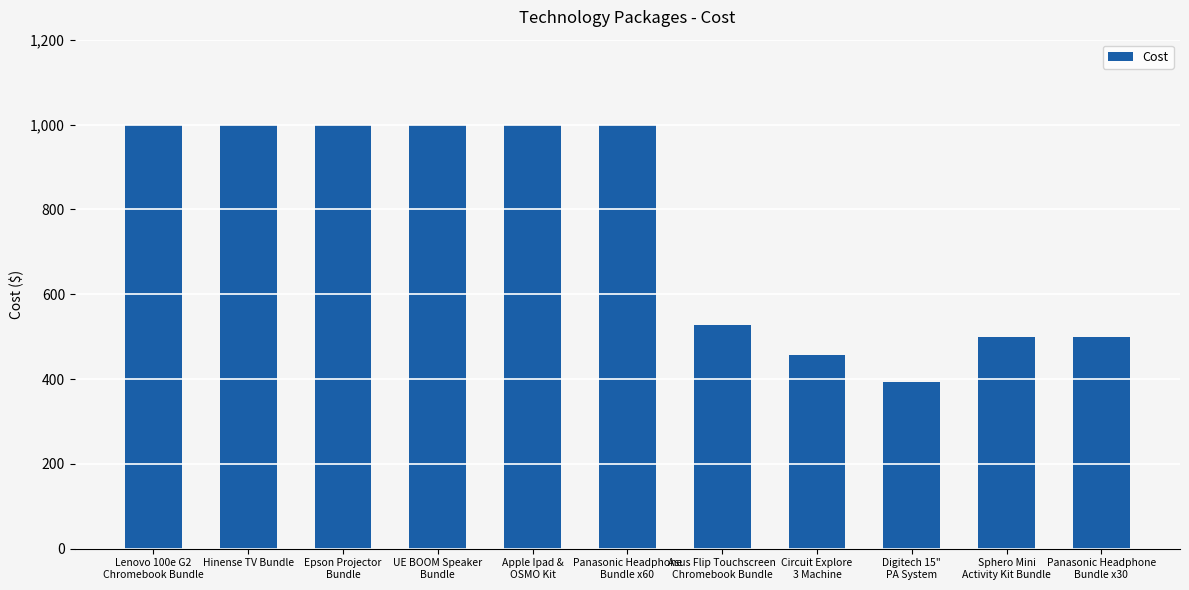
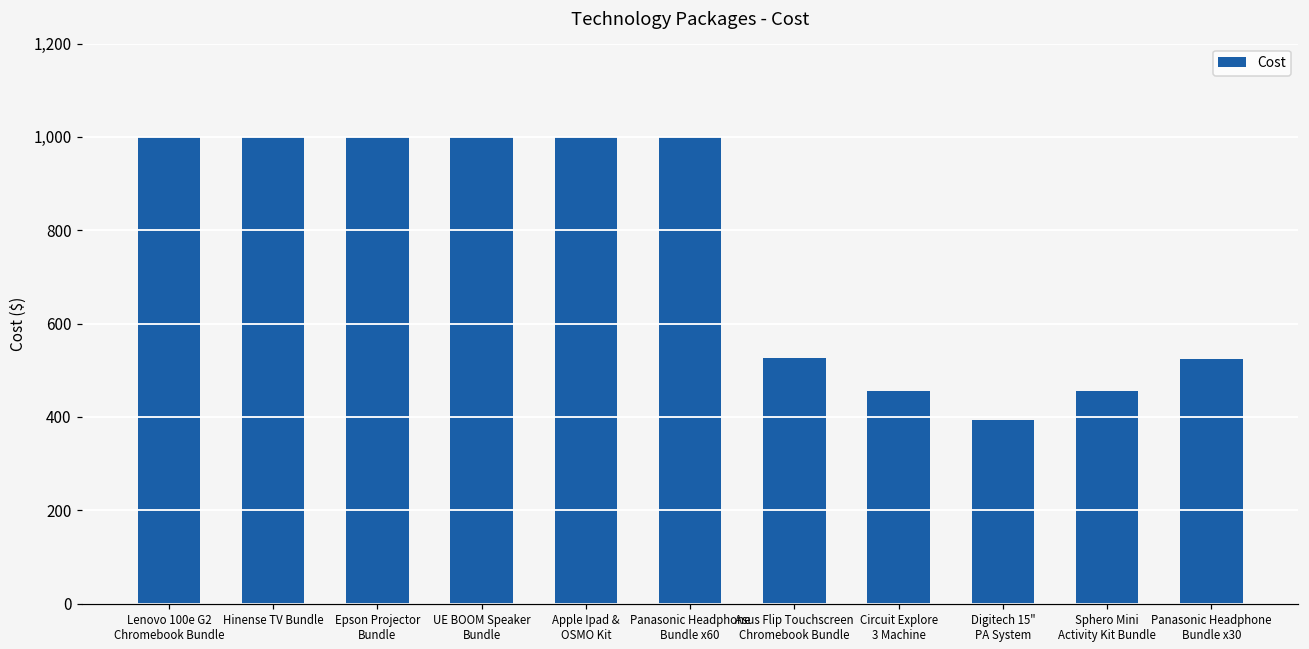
  {
    "Lenovo 100e G2 Chromebook Bundle": "1,000",
    "Hinense TV Bundle": "1,000",
    "Epson Projector Bundle": "1,000",
    "UE BOOM Speaker Bundle": "1,000",
    "Apple Ipad & OSMO Kit": "1,000",
    "Panasonic Headphone Bundle x60": "1,000",
    "Asus Flip Touchscreen Chromebook Bundle": "530",
    "Circuit Explore 3 Machine": "460",
    "Digitech 15\" PA System": "390",
-   "Sphero Mini Activity Kit Bundle": "500",
-   "Panasonic Headphone Bundle x30": "500"
+   "Sphero Mini Activity Kit Bundle": "460",
+   "Panasonic Headphone Bundle x30": "530"
  }
